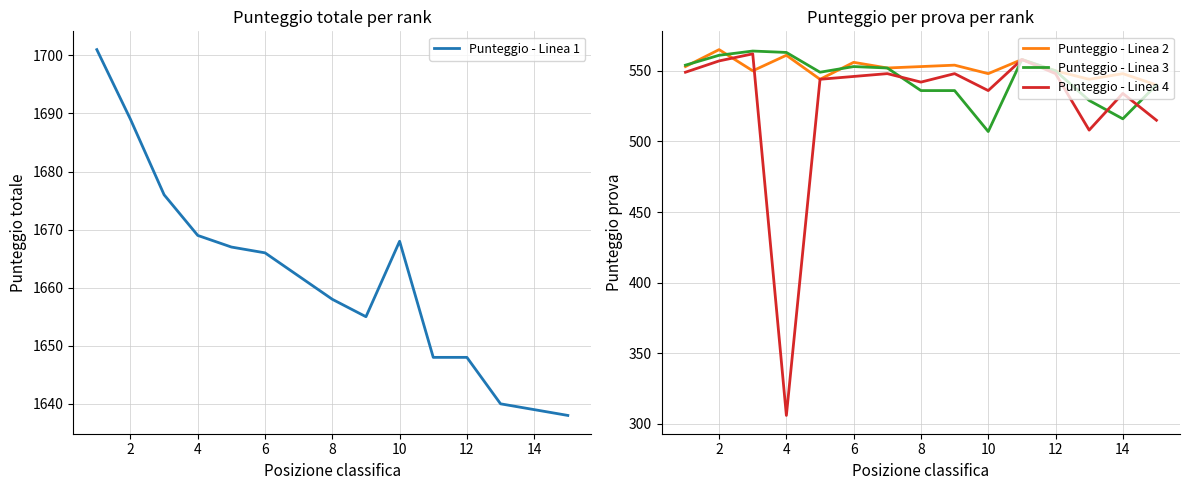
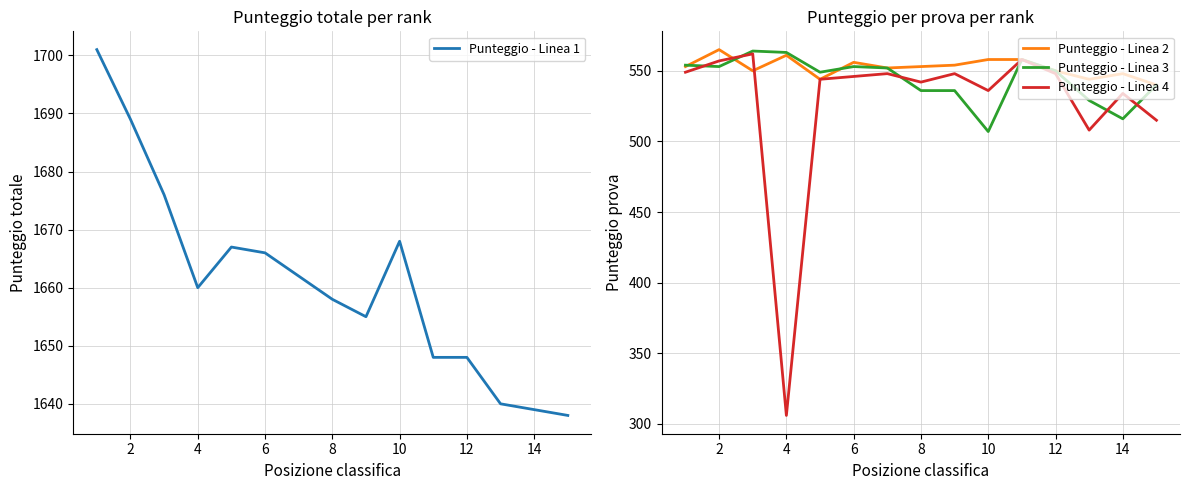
  {
    "Punteggio totale per rank": {
      "2": 1689,
-     "4": 1669,
+     "4": 1660,
      "6": 1666,
      "8": 1658,
      "10": 1668,
      "12": 1648,
      "14": 1639
    },
    "Punteggio per prova per rank": {
      "Punteggio - Linea 2": {
        "2": 565,
        "4": 561,
        "6": 556,
        "8": 553,
-       "10": 548
+       "10": 558
      },
      "Punteggio - Linea 3": {
-       "2": 561,
+       "2": 553,
        "4": 563,
        "6": 553,
        "8": 536,
        "10": 507,
        "14": 516
      },
      "Punteggio - Linea 4": {
        "2": 557,
        "4": 306,
        "6": 546,
        "8": 542,
        "10": 536
      }
    }
  }
